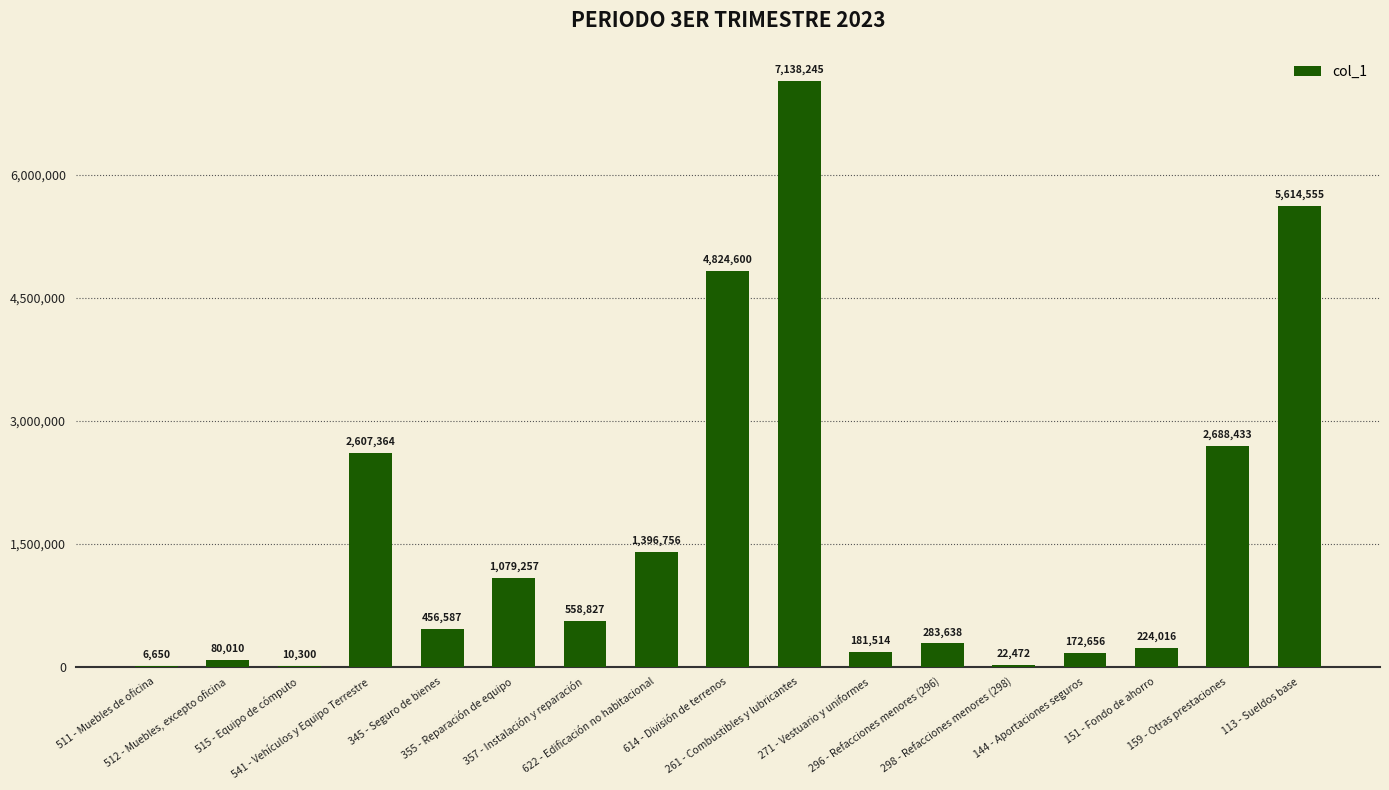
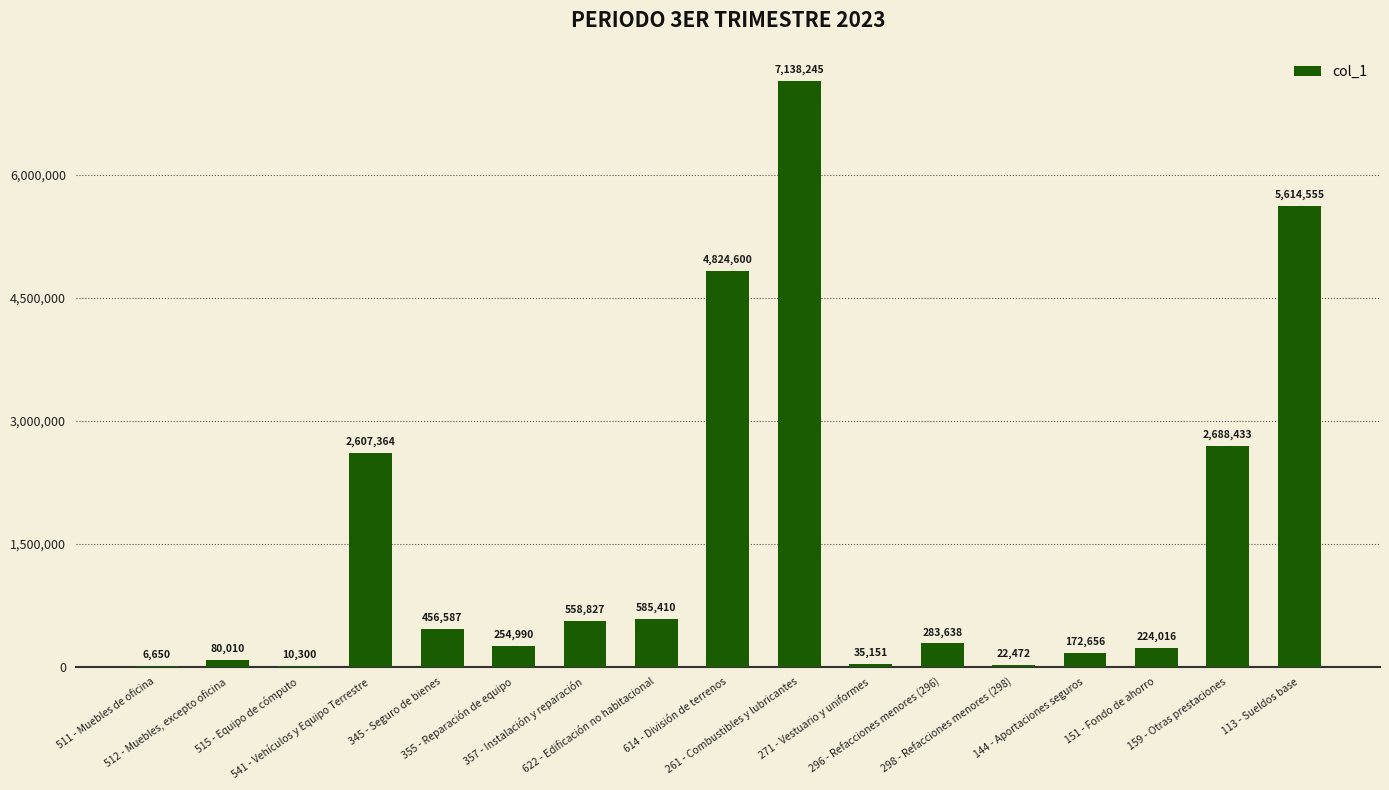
  {
    "511 - Muebles de oficina": "6,650",
    "512 - Muebles, excepto oficina": "80,010",
    "515 - Equipo de cómputo": "10,300",
    "541 - Vehículos y Equipo Terrestre": "2,607,364",
    "345 - Seguro de bienes": "456,587",
-   "355 - Reparación de equipo": "1,079,257",
+   "355 - Reparación de equipo": "254,990",
    "357 - Instalación y reparación": "558,827",
-   "622 - Edificación no habitacional": "1,396,756",
+   "622 - Edificación no habitacional": "585,410",
    "614 - División de terrenos": "4,824,600",
    "261 - Combustibles y lubricantes": "7,138,245",
-   "271 - Vestuario y uniformes": "181,514",
+   "271 - Vestuario y uniformes": "35,151",
    "296 - Refacciones menores (296)": "283,638",
    "298 - Refacciones menores (298)": "22,472",
    "144 - Aportaciones seguros": "172,656",
    "151 - Fondo de ahorro": "224,016",
    "159 - Otras prestaciones": "2,688,433",
    "113 - Sueldos base": "5,614,555"
  }
